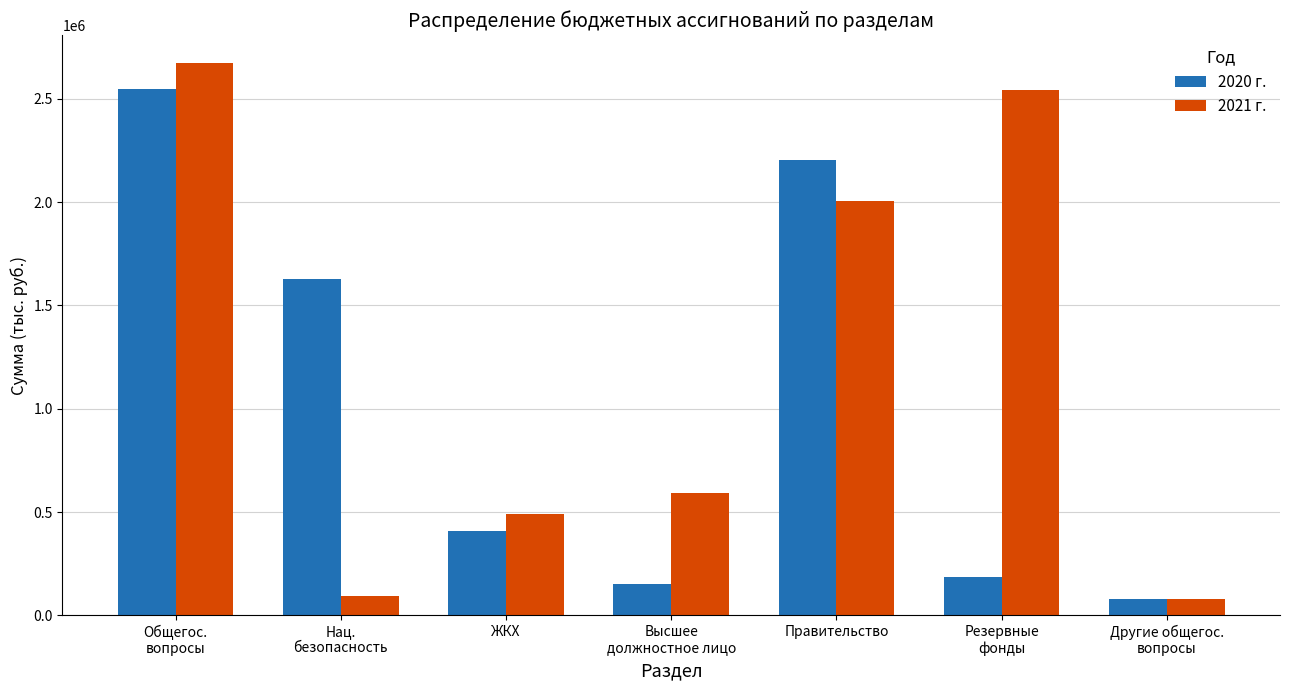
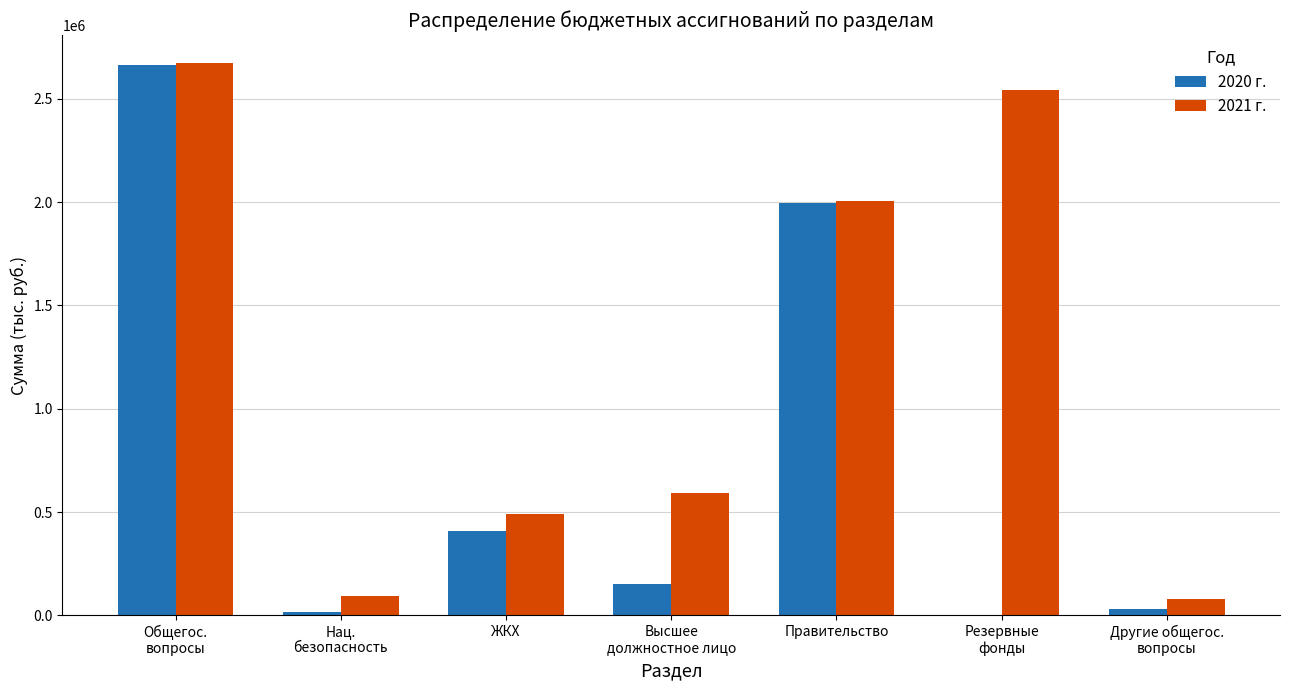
  {
    "2020 г.": {
-     "Общегос. вопросы": 2550000,
-     "Нац. безопасность": 1630000,
+     "Общегос. вопросы": 2660000,
+     "Нац. безопасность": 20000,
      "ЖКХ": 410000,
      "Высшее должностное лицо": 150000,
-     "Правительство": 2210000,
-     "Резервные фонды": 190000,
-     "Другие общегос. вопросы": 80000
+     "Правительство": 1990000,
+     "Резервные фонды": 0,
+     "Другие общегос. вопросы": 30000
    },
    "2021 г.": {
      "Общегос. вопросы": 2670000,
      "Нац. безопасность": 100000,
      "ЖКХ": 490000,
      "Высшее должностное лицо": 590000,
      "Правительство": 2000000,
      "Резервные фонды": 2540000,
      "Другие общегос. вопросы": 80000
    }
  }
